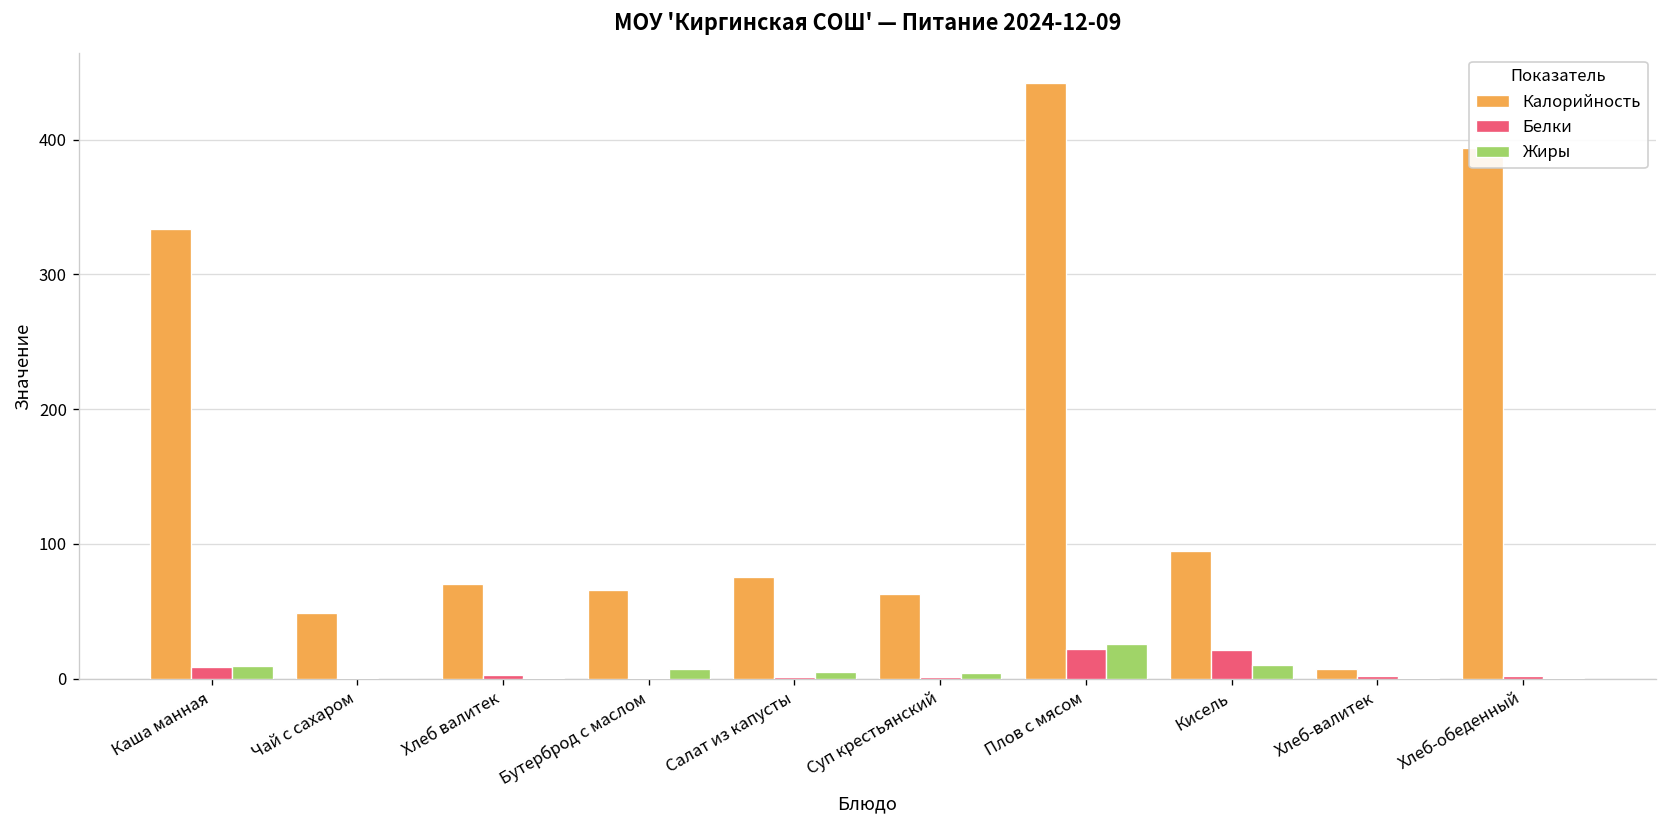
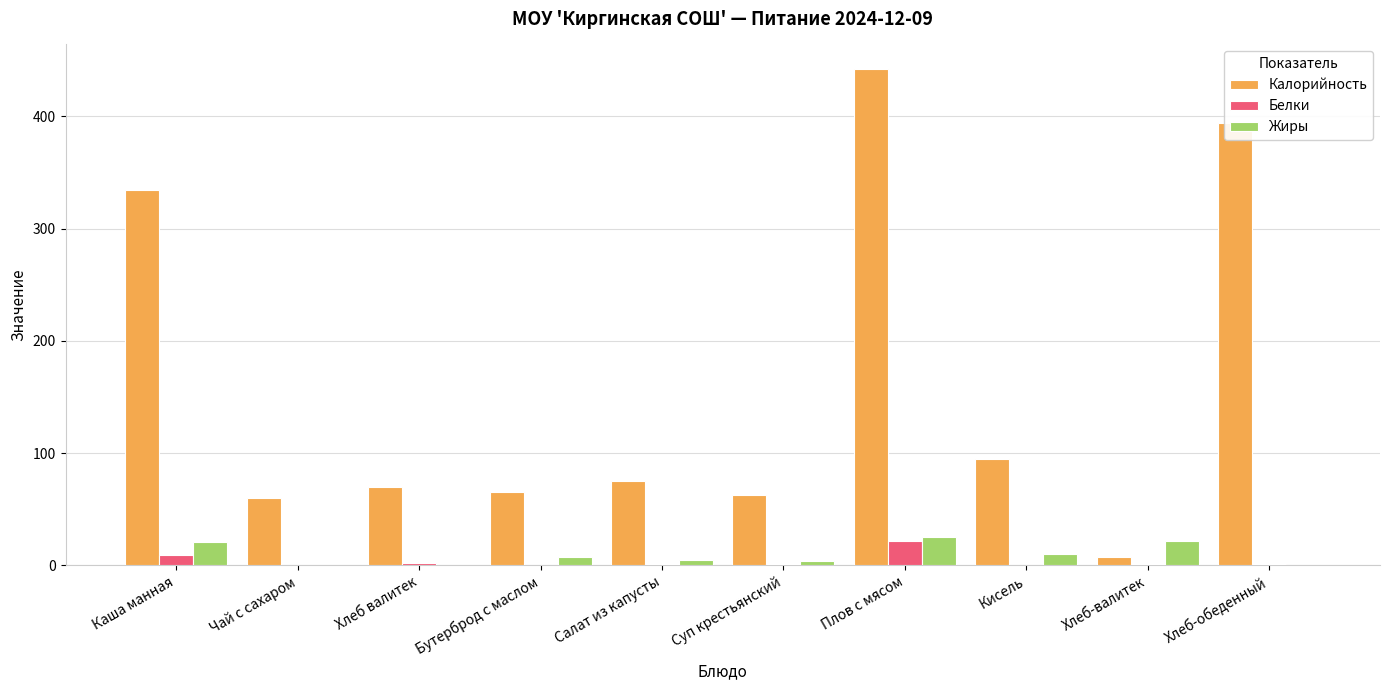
  {
    "Калорийность": {
      "Каша манная": 334,
-     "Чай с сахаром": 49,
+     "Чай с сахаром": 60,
      "Хлеб валитек": 70,
      "Бутерброд с маслом": 66,
      "Салат из капусты": 75,
      "Суп крестьянский": 63,
      "Плов с мясом": 442,
      "Кисель": 95,
      "Хлеб-валитек": 7
    },
    "Белки": {
      "Каша манная": 9,
      "Хлеб валитек": 2,
      "Плов с мясом": 22,
-     "Кисель": 21
+     "Кисель": 0
    },
    "Жиры": {
-     "Каша манная": 10,
+     "Каша манная": 21,
      "Чай с сахаром": 0,
      "Бутерброд с маслом": 7,
      "Салат из капусты": 5,
      "Суп крестьянский": 4,
      "Плов с мясом": 26,
      "Кисель": 10,
-     "Хлеб-валитек": 0
+     "Хлеб-валитек": 22
    }
  }
